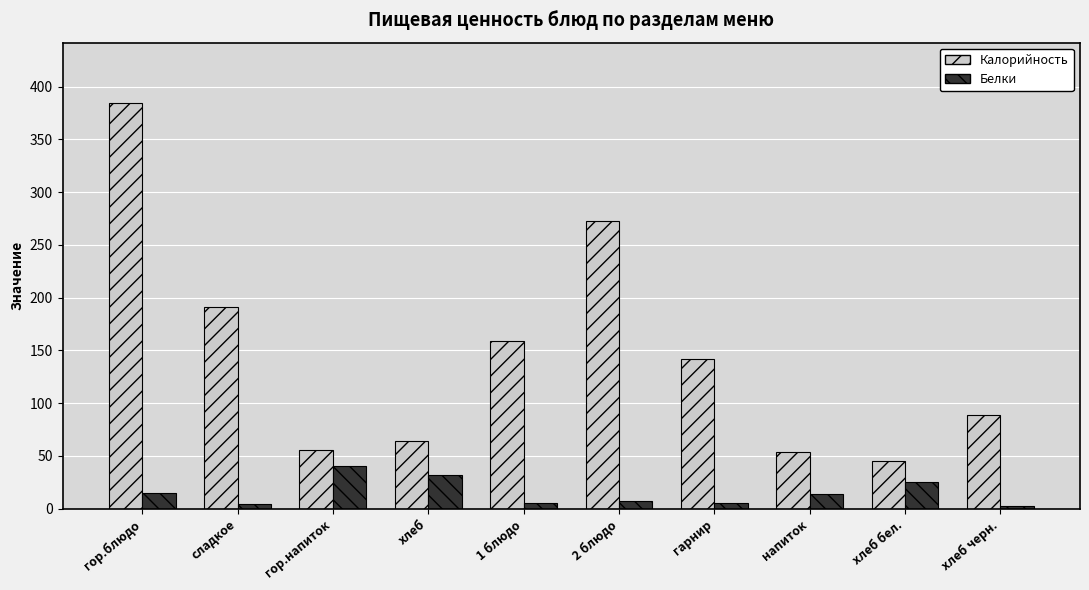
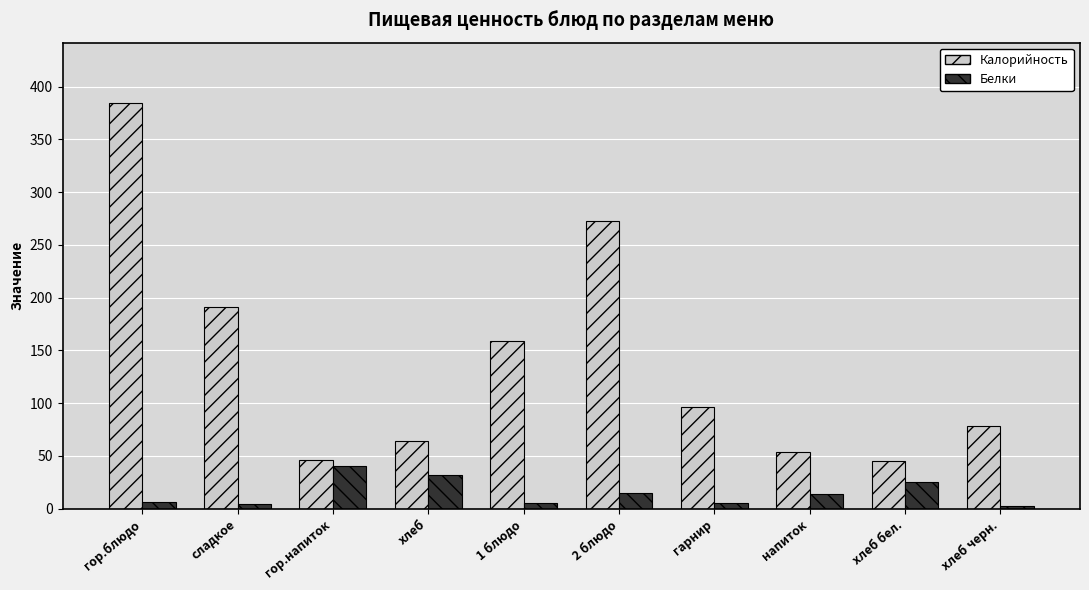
  {
    "Калорийность": {
      "гор.блюдо": 384,
      "сладкое": 191,
-     "гор.напиток": 56,
+     "гор.напиток": 46,
      "хлеб": 64,
      "1 блюдо": 159,
      "2 блюдо": 273,
-     "гарнир": 142,
+     "гарнир": 96,
      "напиток": 54,
      "хлеб бел.": 45,
-     "хлеб черн.": 89
+     "хлеб черн.": 78
    },
    "Белки": {
-     "гор.блюдо": 15,
+     "гор.блюдо": 6,
      "сладкое": 4,
      "гор.напиток": 40,
      "хлеб": 32,
      "1 блюдо": 6,
-     "2 блюдо": 7,
+     "2 блюдо": 15,
      "гарнир": 5,
      "напиток": 14,
      "хлеб бел.": 26,
      "хлеб черн.": 3
    }
  }
